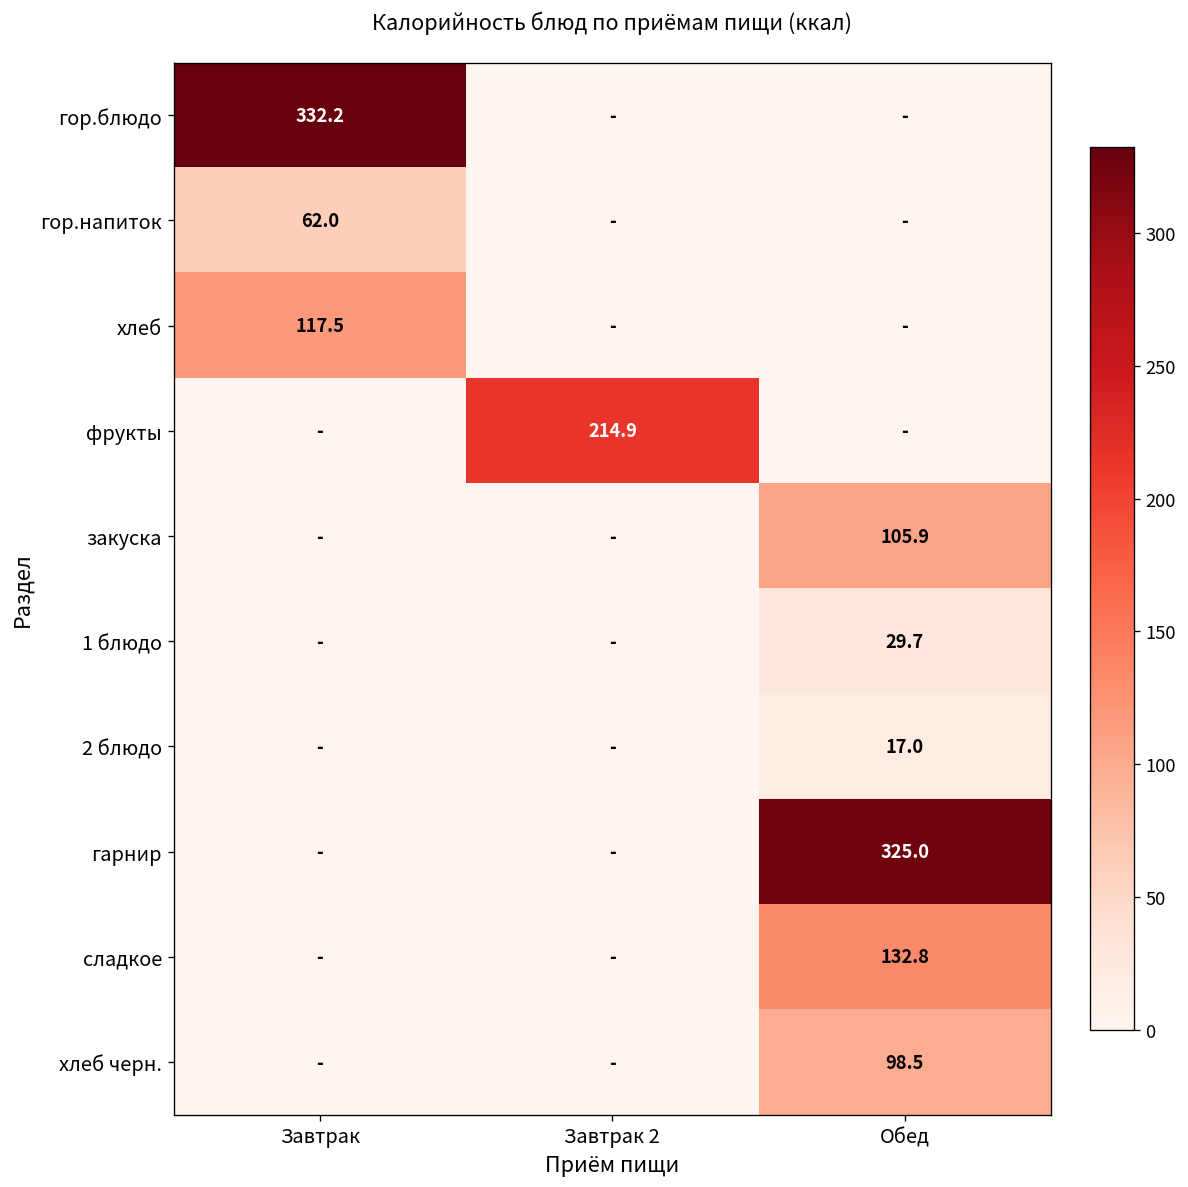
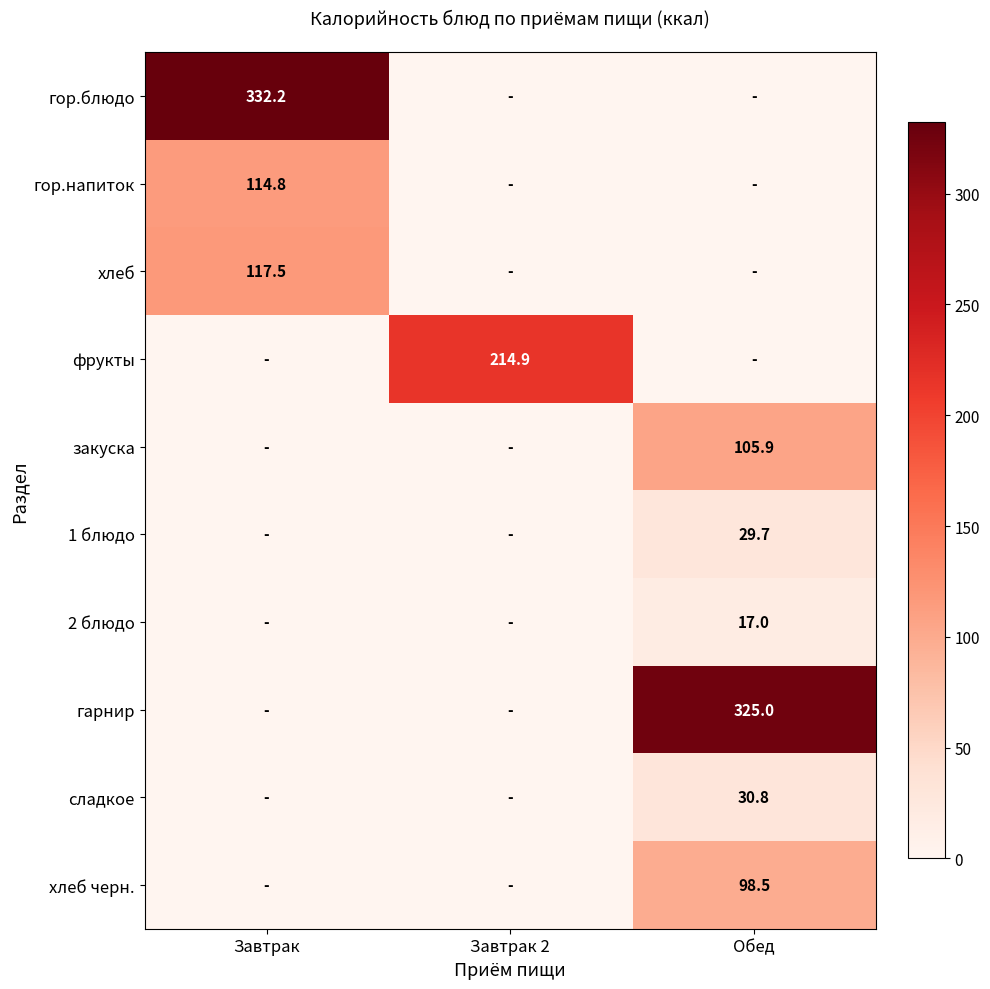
  {
    "гор.блюдо": {
      "Завтрак": 332.2
    },
    "гор.напиток": {
-     "Завтрак": 62.0
+     "Завтрак": 114.8
    },
    "хлеб": {
      "Завтрак": 117.5
    },
    "фрукты": {
      "Завтрак 2": 214.9
    },
    "закуска": {
      "Обед": 105.9
    },
    "1 блюдо": {
      "Обед": 29.7
    },
    "2 блюдо": {
      "Обед": 17.0
    },
    "гарнир": {
      "Обед": 325.0
    },
    "сладкое": {
-     "Обед": 132.8
+     "Обед": 30.8
    },
    "хлеб черн.": {
      "Обед": 98.5
    }
  }
